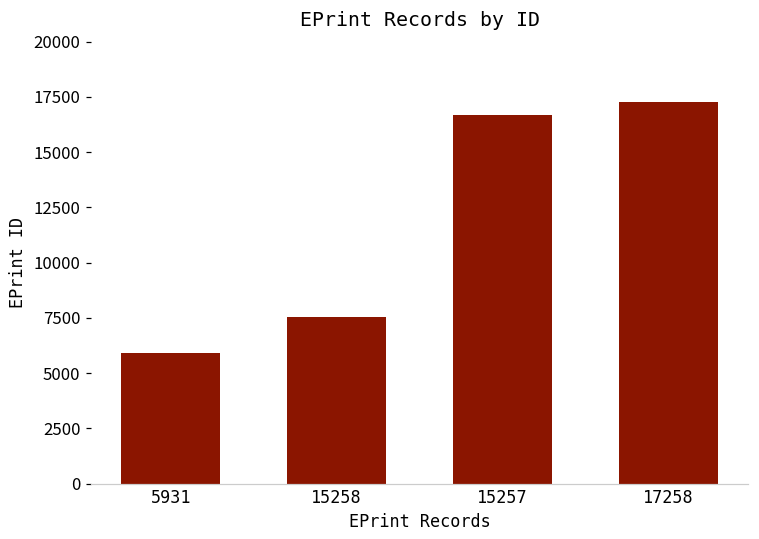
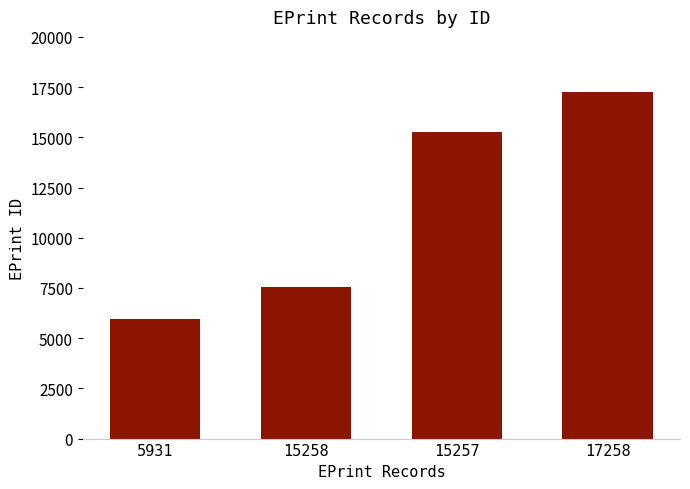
  {
    "5931": 5900,
    "15258": 7500,
-   "15257": 16700,
+   "15257": 15300,
    "17258": 17300
  }
